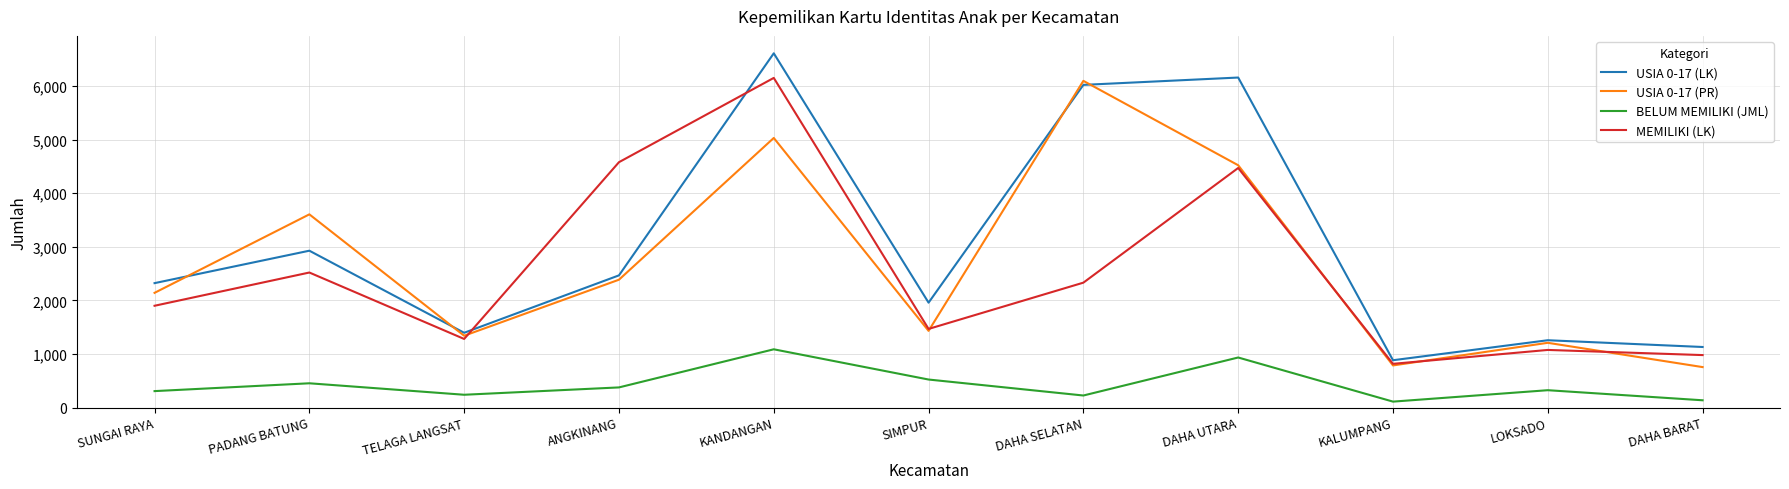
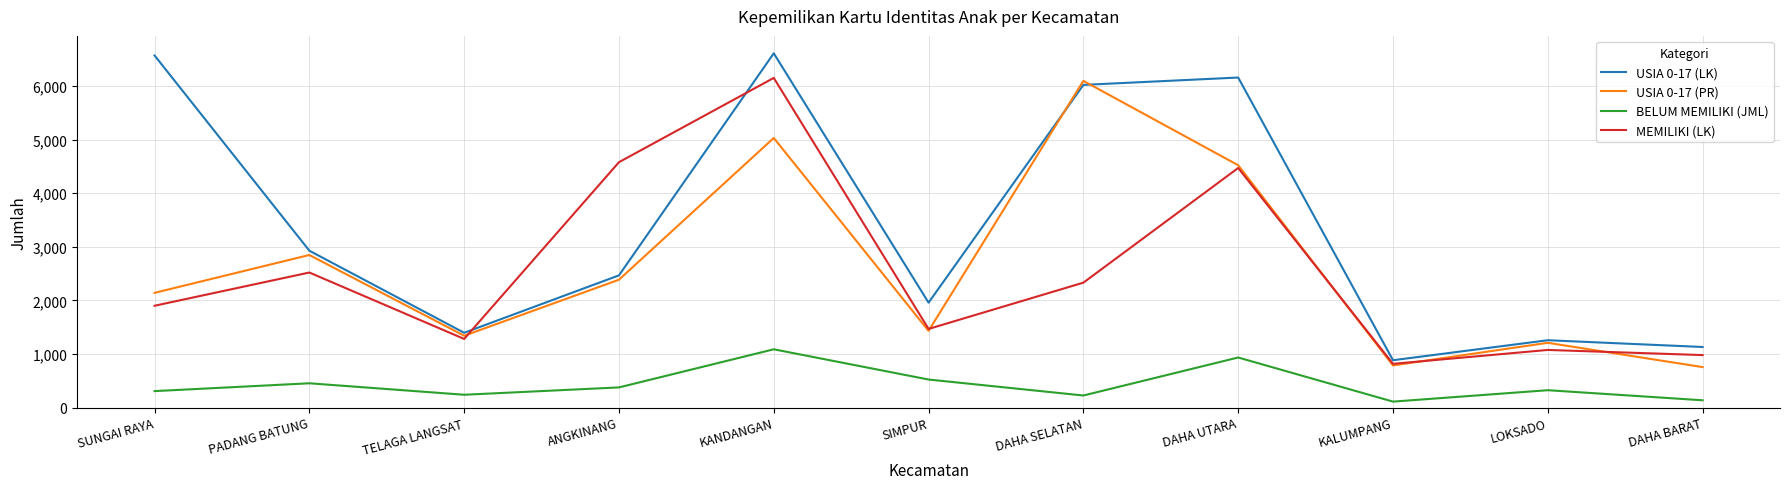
  {
    "USIA 0-17 (LK)": {
-     "SUNGAI RAYA": "2,300",
+     "SUNGAI RAYA": "6,600",
      "PADANG BATUNG": "2,900",
      "TELAGA LANGSAT": "1,400",
      "ANGKINANG": "2,500",
      "KANDANGAN": "6,600",
      "SIMPUR": "2,000",
      "DAHA SELATAN": "6,000",
      "DAHA UTARA": "6,200",
      "KALUMPANG": "900",
      "LOKSADO": "1,300",
      "DAHA BARAT": "1,100"
    },
    "USIA 0-17 (PR)": {
      "SUNGAI RAYA": "2,100",
-     "PADANG BATUNG": "3,600",
+     "PADANG BATUNG": "2,800",
      "TELAGA LANGSAT": "1,300",
      "ANGKINANG": "2,400",
      "KANDANGAN": "5,000",
      "DAHA SELATAN": "6,100",
      "DAHA UTARA": "4,500",
      "LOKSADO": "1,200",
      "DAHA BARAT": "800"
    },
    "BELUM MEMILIKI (JML)": {
      "SUNGAI RAYA": "300",
      "PADANG BATUNG": "500",
      "TELAGA LANGSAT": "200",
      "ANGKINANG": "400",
      "KANDANGAN": "1,100",
      "SIMPUR": "500",
      "DAHA SELATAN": "200",
      "DAHA UTARA": "900",
      "KALUMPANG": "100",
      "LOKSADO": "300",
      "DAHA BARAT": "100"
    },
    "MEMILIKI (LK)": {
      "SUNGAI RAYA": "1,900",
      "PADANG BATUNG": "2,500",
      "TELAGA LANGSAT": "1,300",
      "ANGKINANG": "4,600",
      "KANDANGAN": "6,100",
      "DAHA SELATAN": "2,300",
      "DAHA UTARA": "4,500",
      "LOKSADO": "1,100",
      "DAHA BARAT": "1,000"
    }
  }
